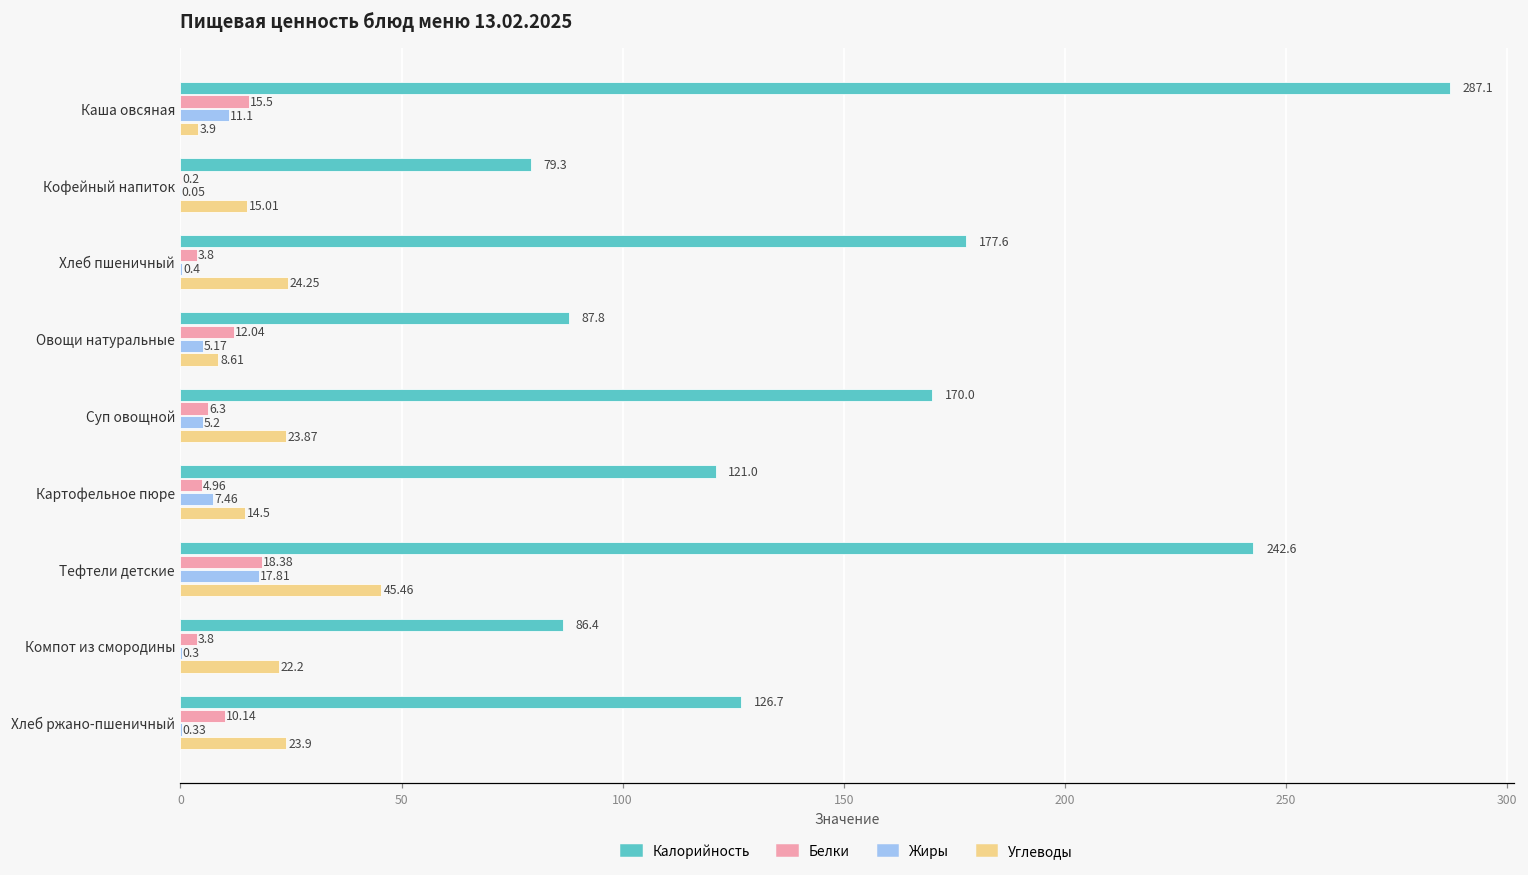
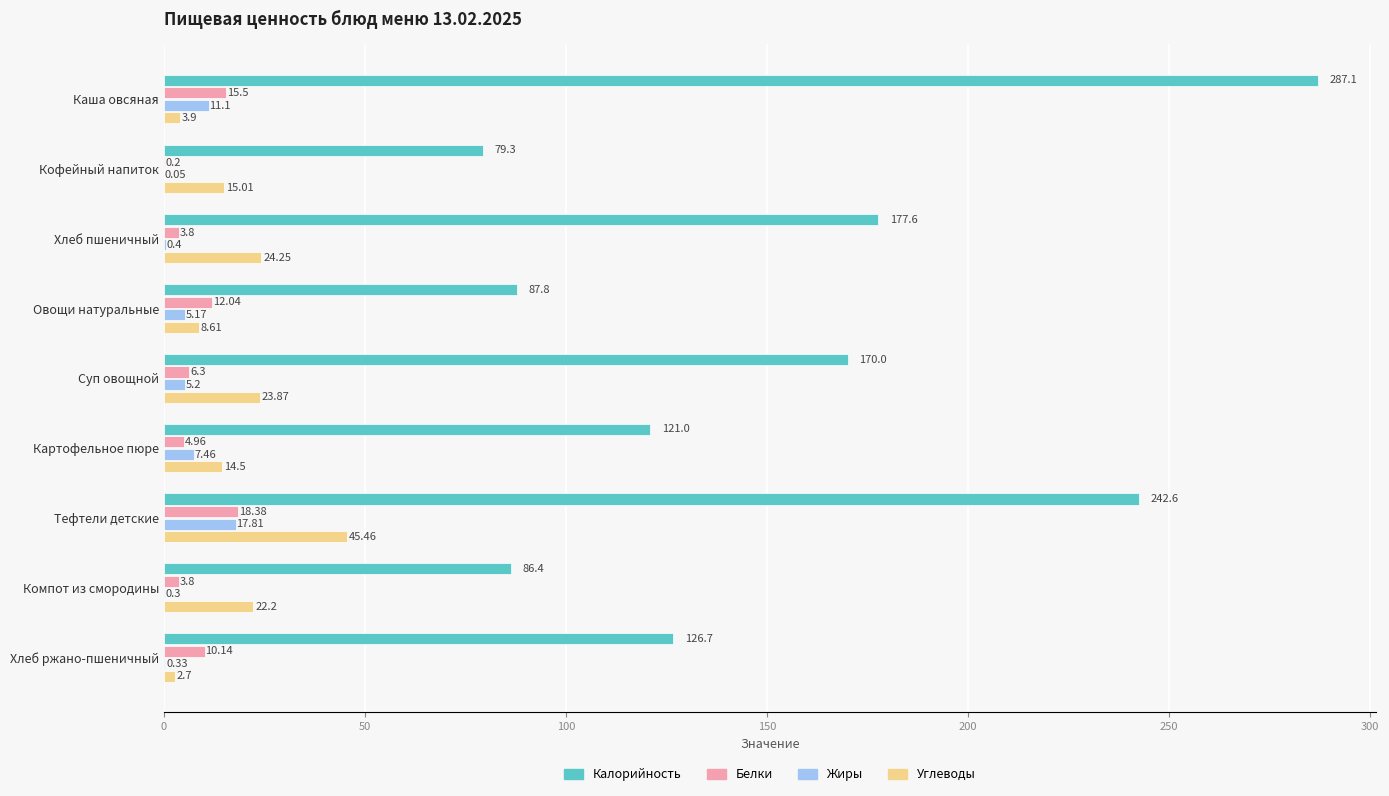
  {
    "Калорийность": {
      "Каша овсяная": 287.1,
      "Кофейный напиток": 79.3,
      "Хлеб пшеничный": 177.6,
      "Овощи натуральные": 87.8,
      "Суп овощной": 170.0,
      "Картофельное пюре": 121.0,
      "Тефтели детские": 242.6,
      "Компот из смородины": 86.4,
      "Хлеб ржано-пшеничный": 126.7
    },
    "Белки": {
      "Каша овсяная": 15.5,
      "Кофейный напиток": 0.2,
      "Хлеб пшеничный": 3.8,
      "Овощи натуральные": 12.04,
      "Суп овощной": 6.3,
      "Картофельное пюре": 4.96,
      "Тефтели детские": 18.38,
      "Компот из смородины": 3.8,
      "Хлеб ржано-пшеничный": 10.14
    },
    "Жиры": {
      "Каша овсяная": 11.1,
      "Кофейный напиток": 0.05,
      "Хлеб пшеничный": 0.4,
      "Овощи натуральные": 5.17,
      "Суп овощной": 5.2,
      "Картофельное пюре": 7.46,
      "Тефтели детские": 17.81,
      "Компот из смородины": 0.3,
      "Хлеб ржано-пшеничный": 0.33
    },
    "Углеводы": {
      "Каша овсяная": 3.9,
      "Кофейный напиток": 15.01,
      "Хлеб пшеничный": 24.25,
      "Овощи натуральные": 8.61,
      "Суп овощной": 23.87,
      "Картофельное пюре": 14.5,
      "Тефтели детские": 45.46,
      "Компот из смородины": 22.2,
-     "Хлеб ржано-пшеничный": 23.9
+     "Хлеб ржано-пшеничный": 2.7
    }
  }
